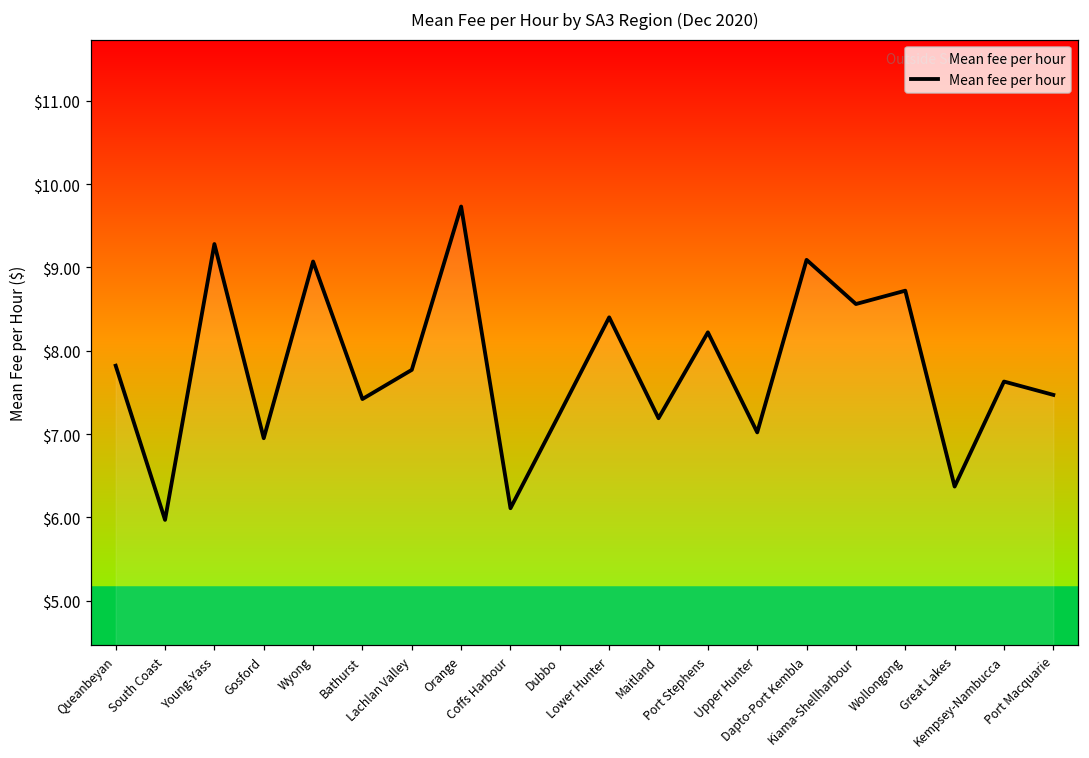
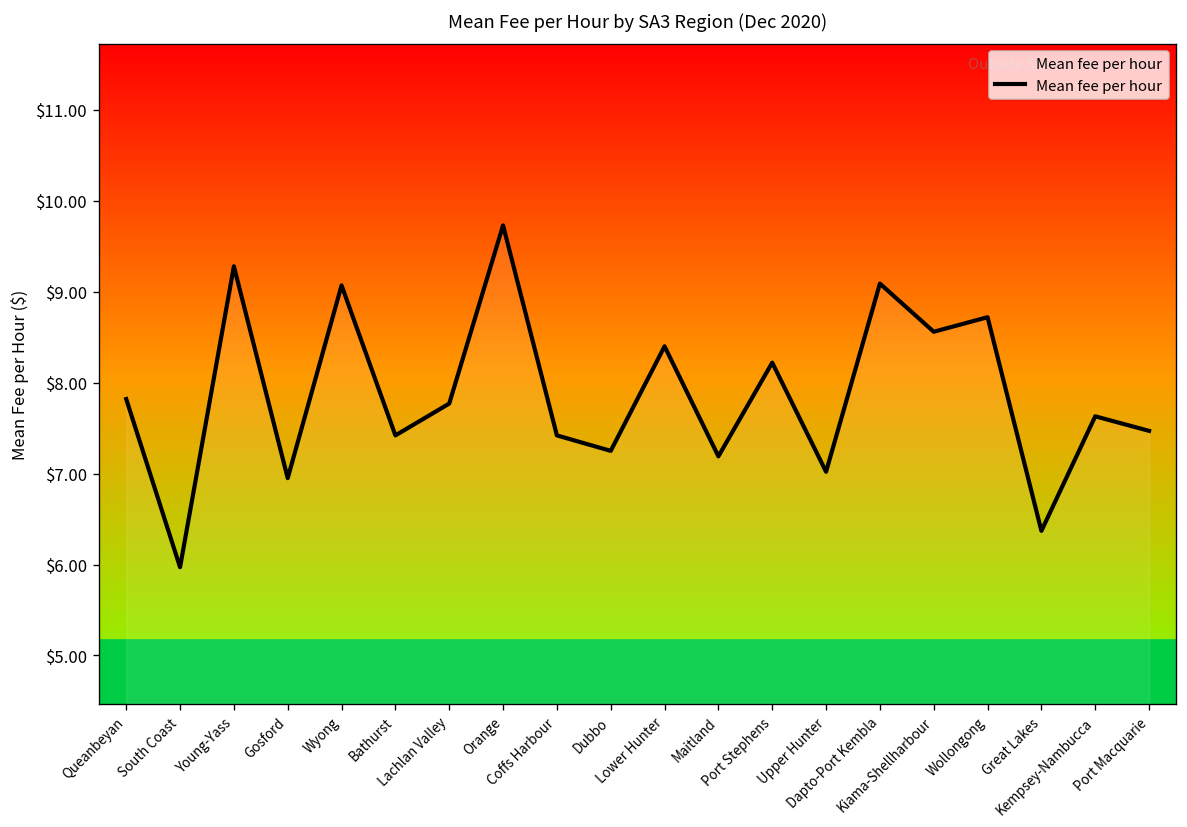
  {
    "Queanbeyan": "$7.8",
    "South Coast": "$6.0",
    "Young-Yass": "$9.3",
    "Gosford": "$7.0",
    "Wyong": "$9.1",
    "Bathurst": "$7.4",
    "Lachlan Valley": "$7.8",
    "Orange": "$9.7",
-   "Coffs Harbour": "$6.1",
+   "Coffs Harbour": "$7.4",
    "Dubbo": "$7.3",
    "Lower Hunter": "$8.4",
    "Maitland": "$7.2",
    "Port Stephens": "$8.2",
    "Upper Hunter": "$7.0",
    "Dapto-Port Kembla": "$9.1",
    "Kiama-Shellharbour": "$8.6",
    "Wollongong": "$8.7",
    "Great Lakes": "$6.4",
    "Kempsey-Nambucca": "$7.6",
    "Port Macquarie": "$7.5"
  }
